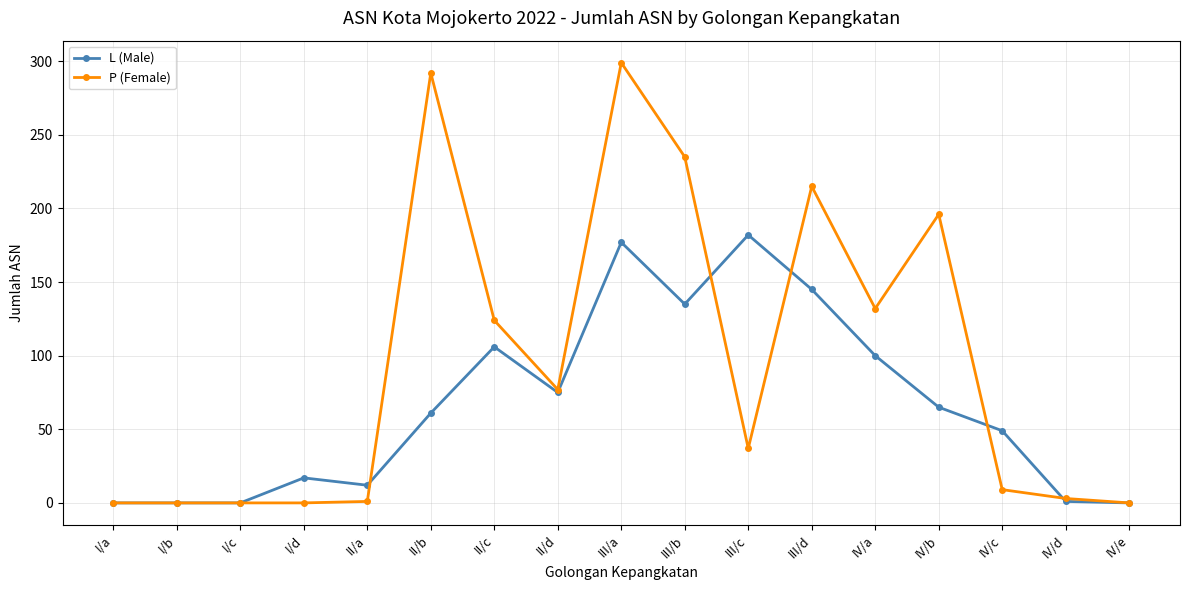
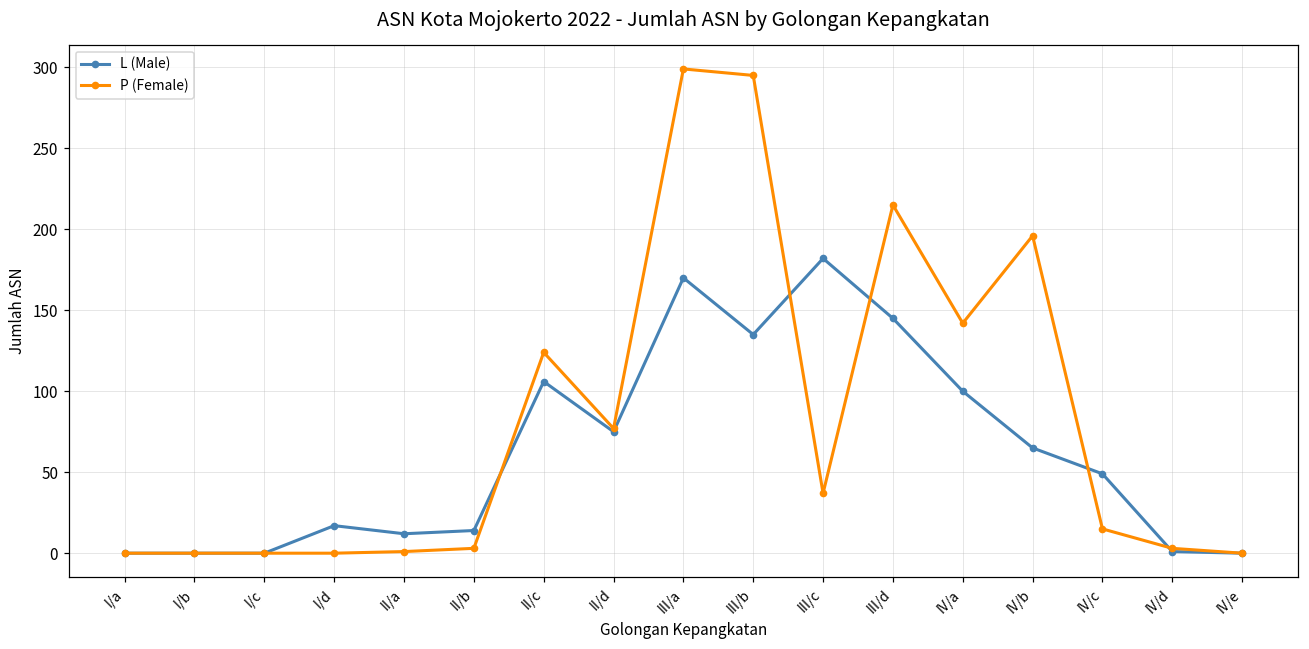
  {
    "L (Male)": {
      "I/d": 17,
      "II/a": 12,
-     "II/b": 61,
+     "II/b": 14,
      "II/c": 106,
      "II/d": 75,
-     "III/a": 177,
+     "III/a": 170,
      "III/b": 135,
      "III/c": 182,
      "III/d": 145,
      "IV/a": 100,
      "IV/b": 65,
      "IV/c": 49,
      "IV/d": 1
    },
    "P (Female)": {
      "I/d": 0,
      "II/a": 1,
-     "II/b": 292,
+     "II/b": 3,
      "II/c": 124,
      "II/d": 77,
      "III/a": 299,
-     "III/b": 235,
+     "III/b": 295,
      "III/c": 37,
      "III/d": 215,
-     "IV/a": 132,
+     "IV/a": 142,
      "IV/b": 196,
-     "IV/c": 9,
+     "IV/c": 15,
      "IV/d": 3
    }
  }
